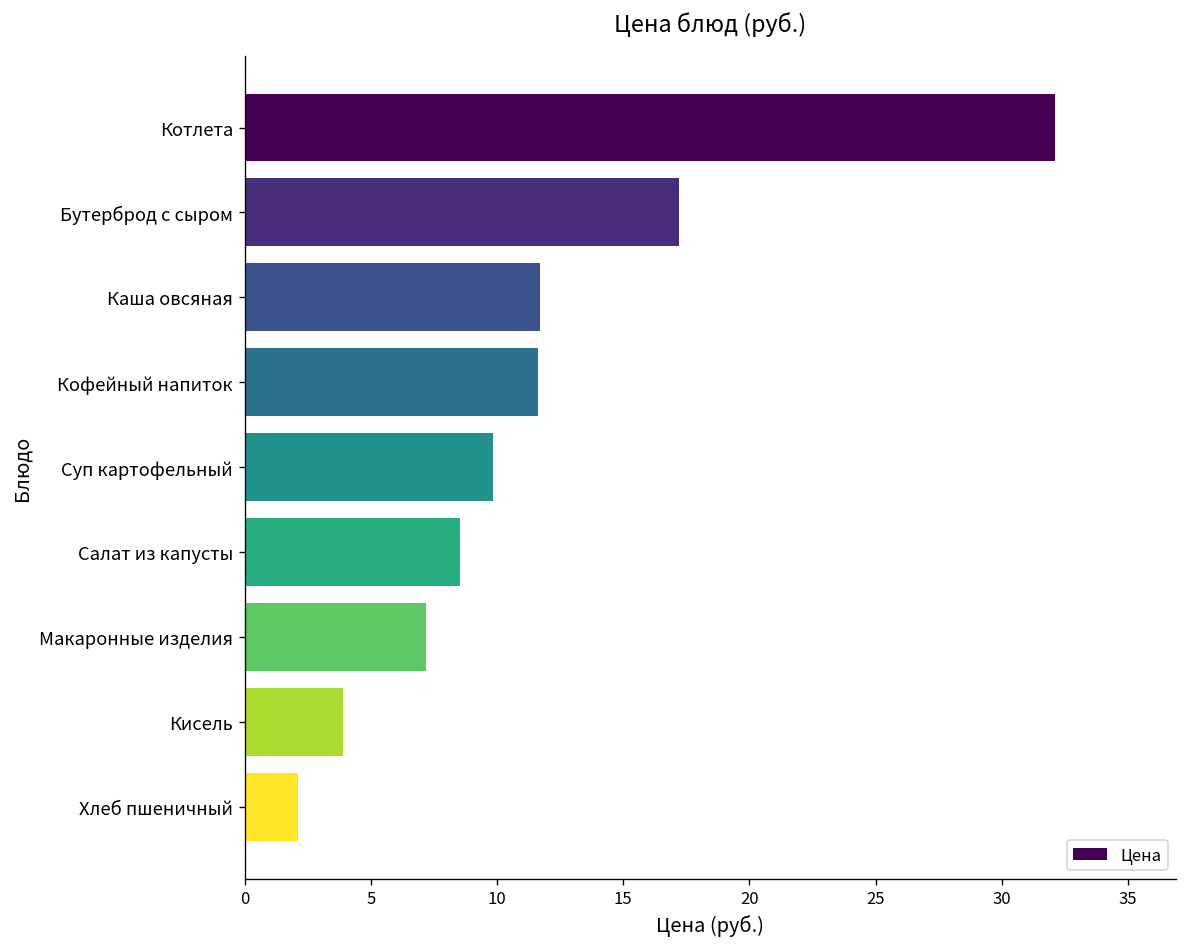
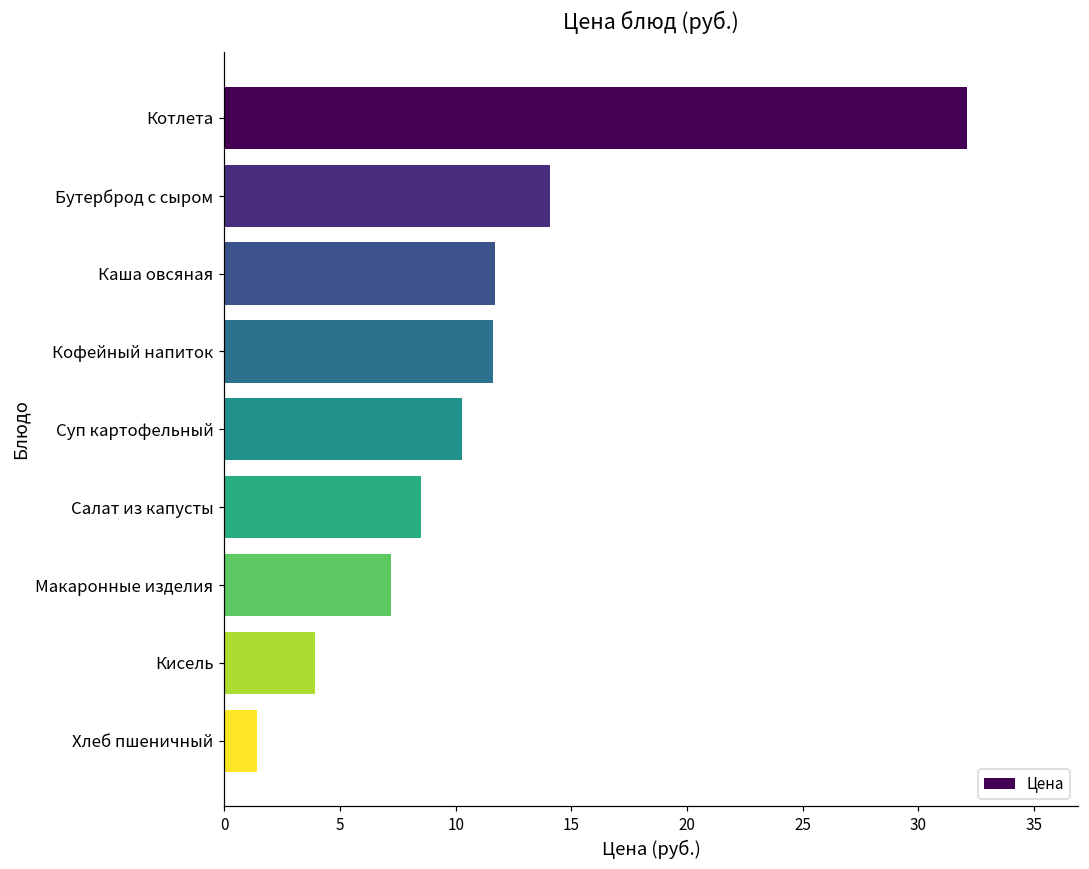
  {
    "Котлета": 32.1,
-   "Бутерброд с сыром": 17.2,
+   "Бутерброд с сыром": 14.1,
    "Каша овсяная": 11.7,
    "Кофейный напиток": 11.6,
-   "Суп картофельный": 9.8,
+   "Суп картофельный": 10.3,
    "Салат из капусты": 8.5,
    "Макаронные изделия": 7.2,
    "Кисель": 3.9,
-   "Хлеб пшеничный": 2.1
+   "Хлеб пшеничный": 1.4
  }
